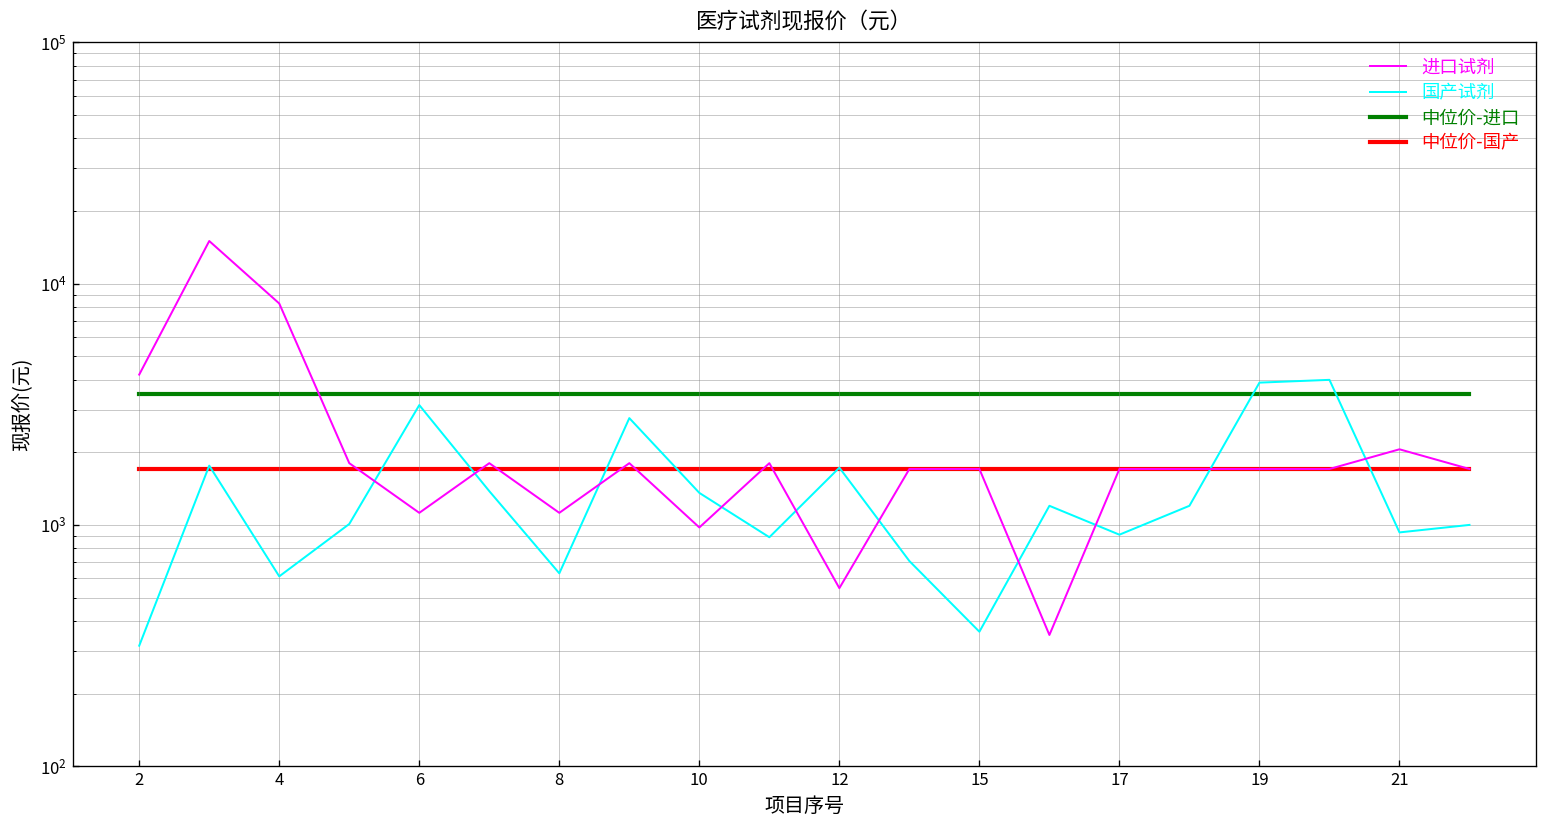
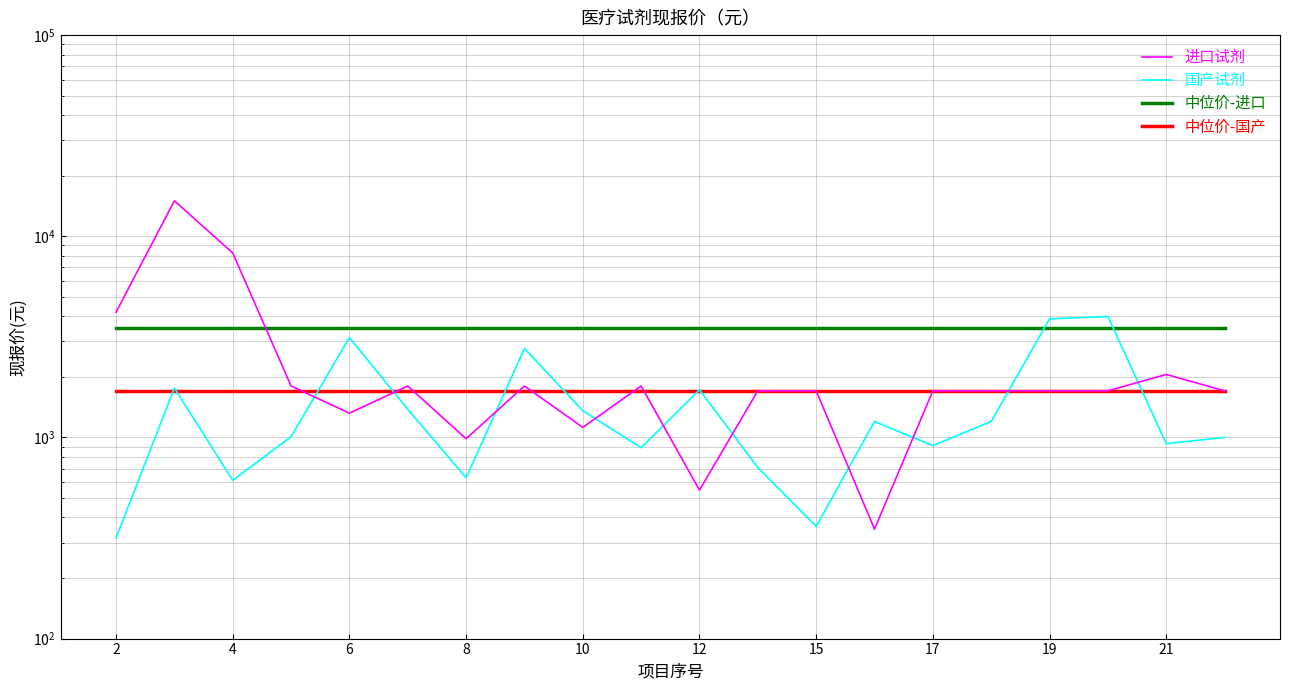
  {
    "进口试剂": {
      "2": 4200,
      "4": 8300,
-     "6": 1100,
-     "8": 1100,
-     "10": 1000,
+     "6": 1300,
+     "8": 1000,
+     "10": 1100,
      "12": 550,
      "21": 2100
    },
    "国产试剂": {
      "2": 320,
      "4": 610,
      "6": 3100,
      "8": 630,
      "10": 1400,
      "15": 360,
      "17": 900,
      "19": 3900,
      "21": 900
    },
    "中位价-进口": {
      "2": 3500,
      "4": 3500,
      "6": 3500,
      "8": 3500,
      "10": 3500,
      "12": 3500,
      "15": 3500,
      "17": 3500,
      "19": 3500,
      "21": 3500
    },
    "中位价-国产": {
      "2": 1700,
      "4": 1700,
      "6": 1700,
      "8": 1700,
      "10": 1700,
      "21": 1700
    }
  }
